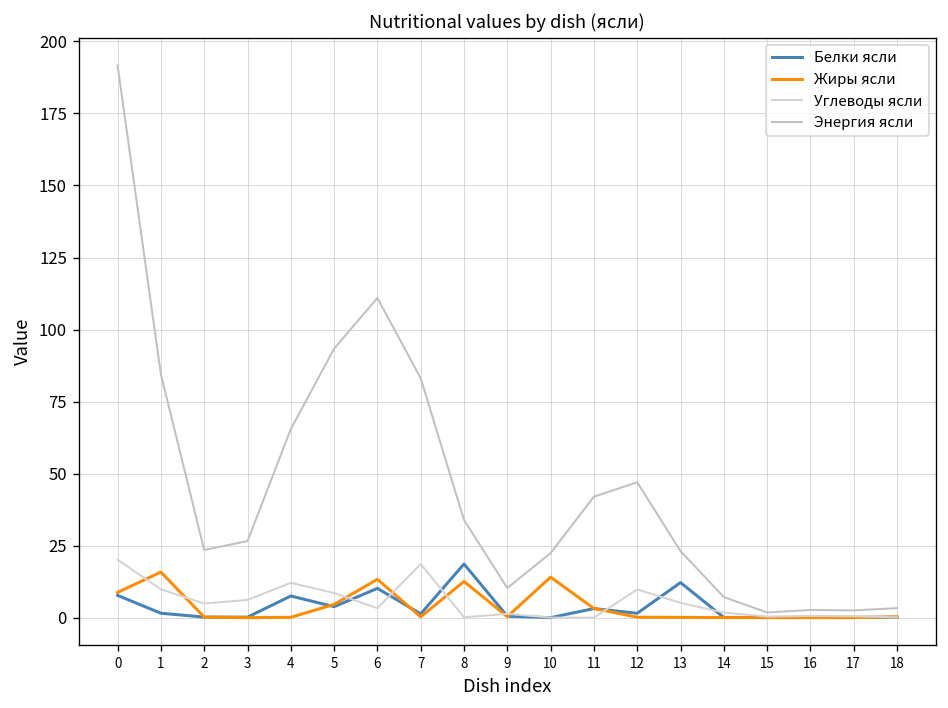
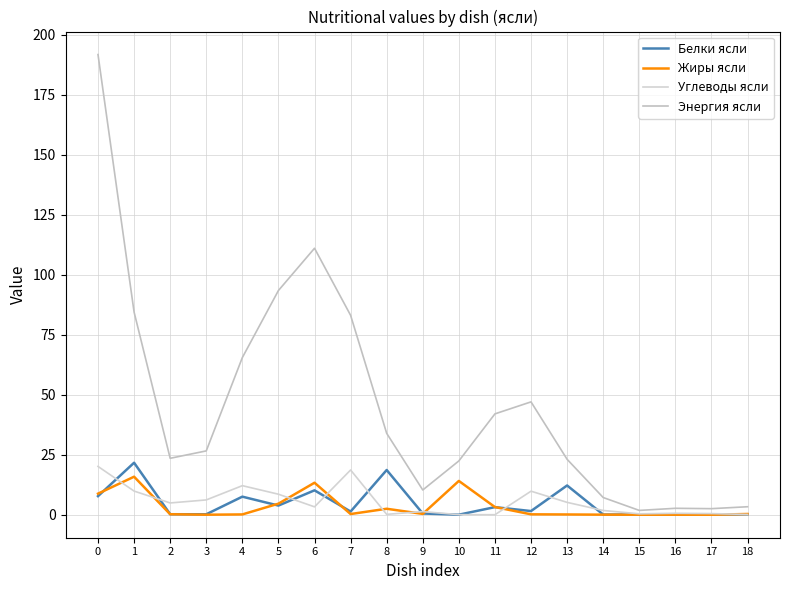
  {
    "Белки ясли": {
-     "1": 2,
+     "1": 22,
      "4": 8,
      "6": 10,
      "8": 19,
      "12": 2,
      "13": 12
    },
    "Жиры ясли": {
      "1": 16,
      "4": 0,
      "6": 13,
-     "8": 13,
+     "8": 2,
      "10": 14,
      "12": 0,
      "13": 0
    }
  }
